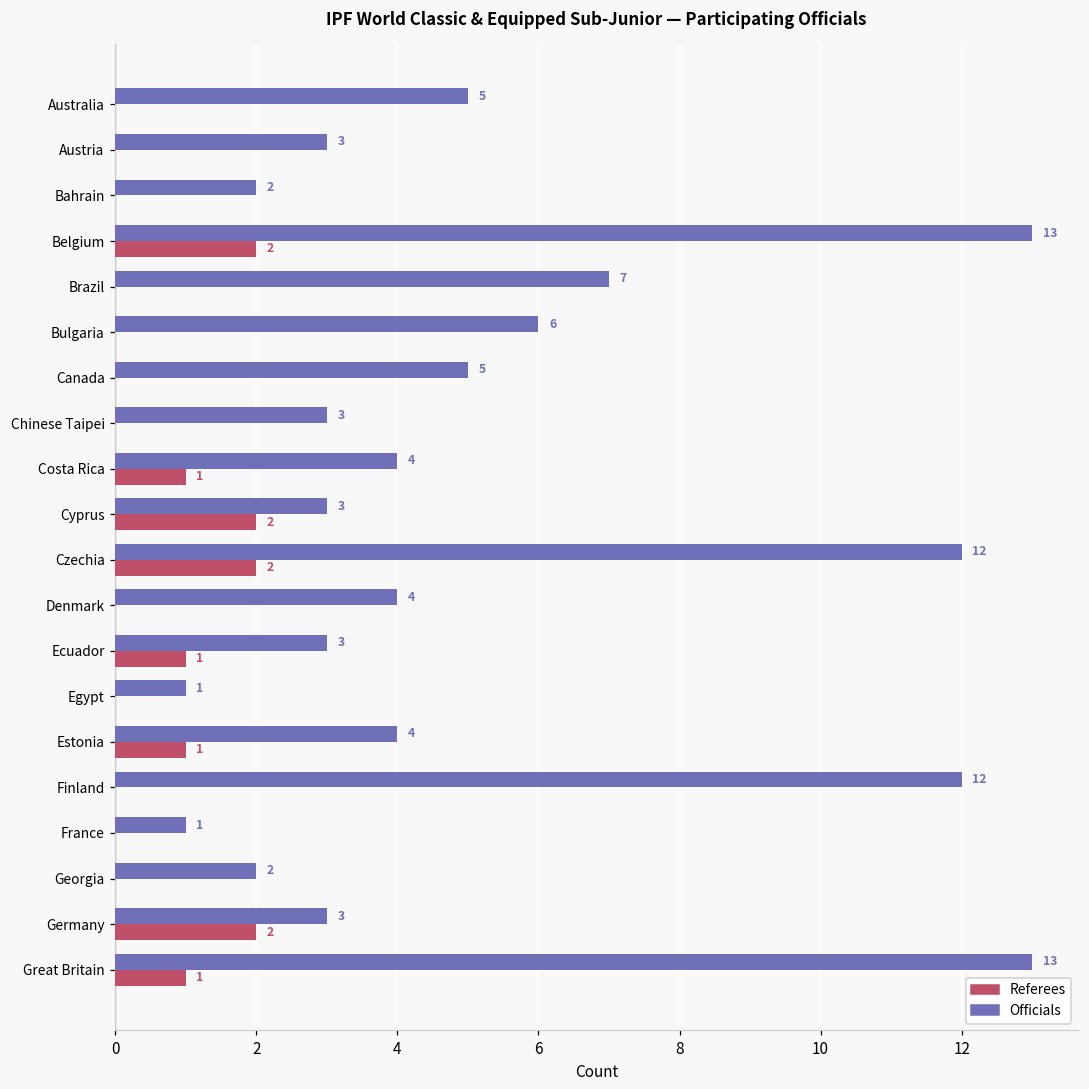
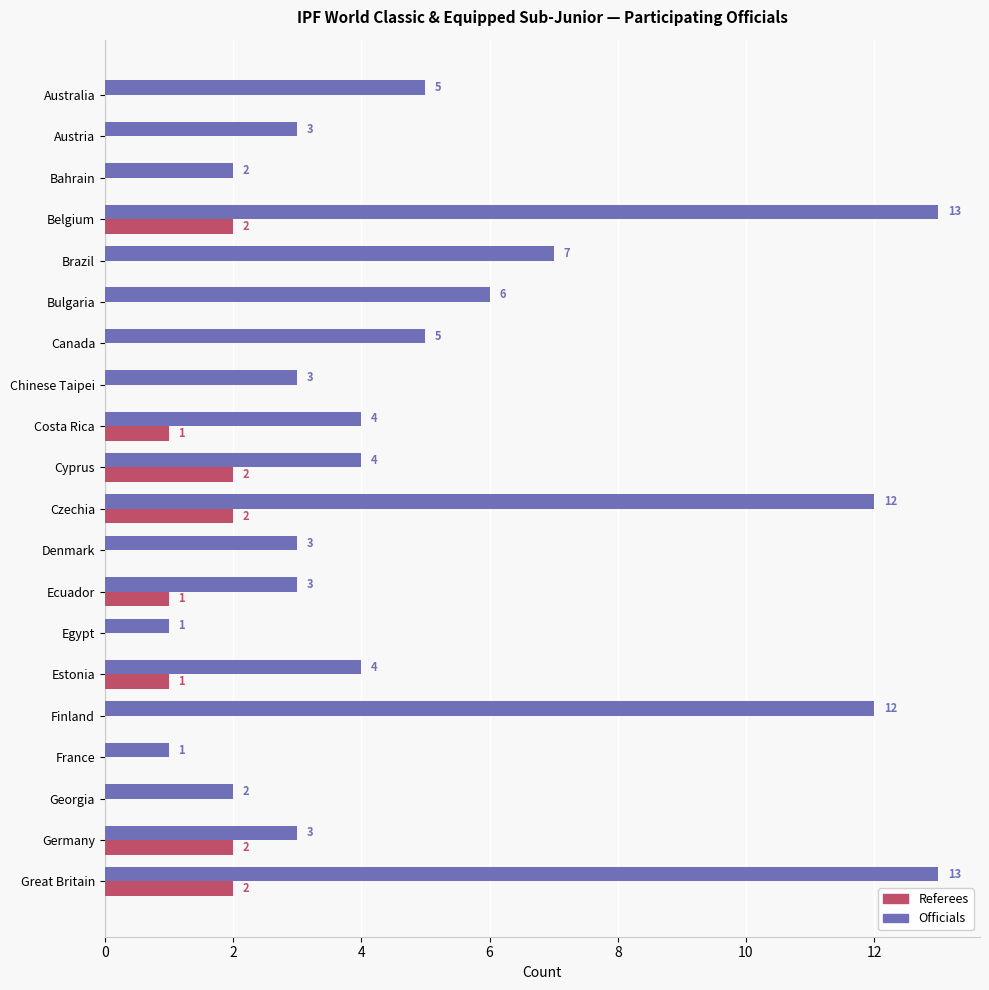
  {
    "Referees": {
      "Belgium": 2,
      "Costa Rica": 1,
      "Cyprus": 2,
      "Czechia": 2,
      "Ecuador": 1,
      "Estonia": 1,
      "Germany": 2,
-     "Great Britain": 1
+     "Great Britain": 2
    },
    "Officials": {
      "Australia": 5,
      "Austria": 3,
      "Bahrain": 2,
      "Belgium": 13,
      "Brazil": 7,
      "Bulgaria": 6,
      "Canada": 5,
      "Chinese Taipei": 3,
      "Costa Rica": 4,
-     "Cyprus": 3,
+     "Cyprus": 4,
      "Czechia": 12,
-     "Denmark": 4,
+     "Denmark": 3,
      "Ecuador": 3,
      "Egypt": 1,
      "Estonia": 4,
      "Finland": 12,
      "France": 1,
      "Georgia": 2,
      "Germany": 3,
      "Great Britain": 13
    }
  }
